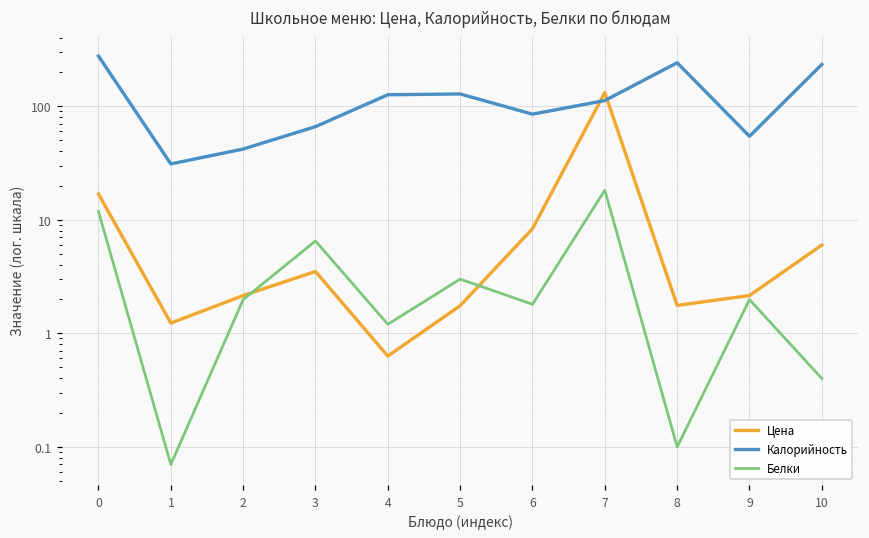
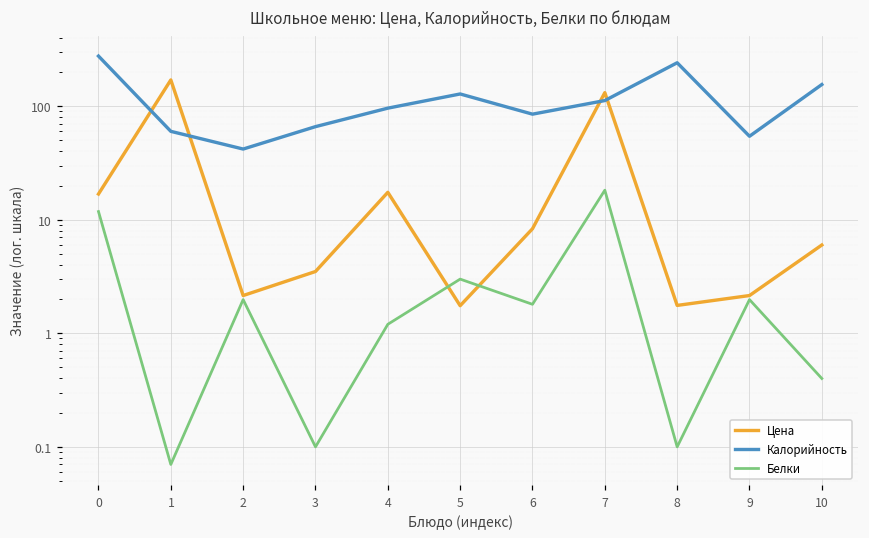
  {
    "Цена": {
      "0": 17,
-     "1": 1.2,
+     "1": 170,
      "2": 2.2,
      "3": 3.5,
-     "4": 0.6,
+     "4": 17,
      "5": 1.8,
      "6": 8,
      "7": 130,
      "8": 1.8,
      "9": 2.2,
      "10": 6
    },
    "Калорийность": {
      "0": 280,
-     "1": 31,
+     "1": 60,
      "2": 42,
      "3": 70,
-     "4": 130,
+     "4": 100,
      "5": 130,
      "6": 90,
      "7": 110,
      "8": 240,
      "9": 50,
-     "10": 230
+     "10": 160
    },
    "Белки": {
      "0": 12,
      "1": 0.07,
      "2": 2.0,
-     "3": 7,
+     "3": 0.1,
      "4": 1.2,
      "5": 3.0,
      "6": 1.8,
      "7": 18,
      "8": 0.1,
      "9": 2.0,
      "10": 0.4
    }
  }
